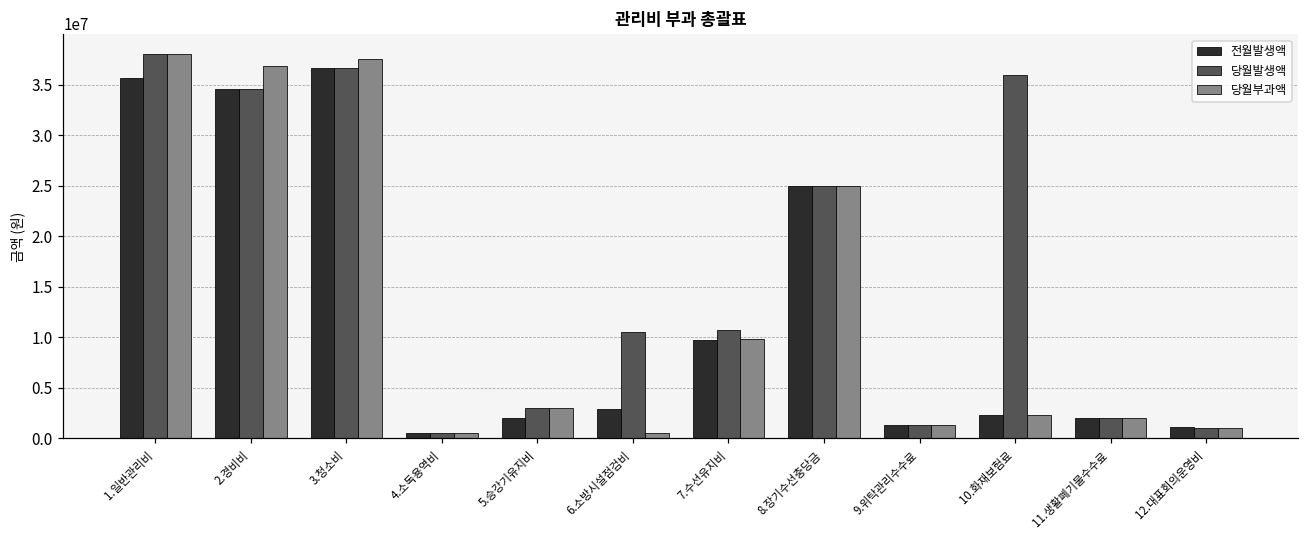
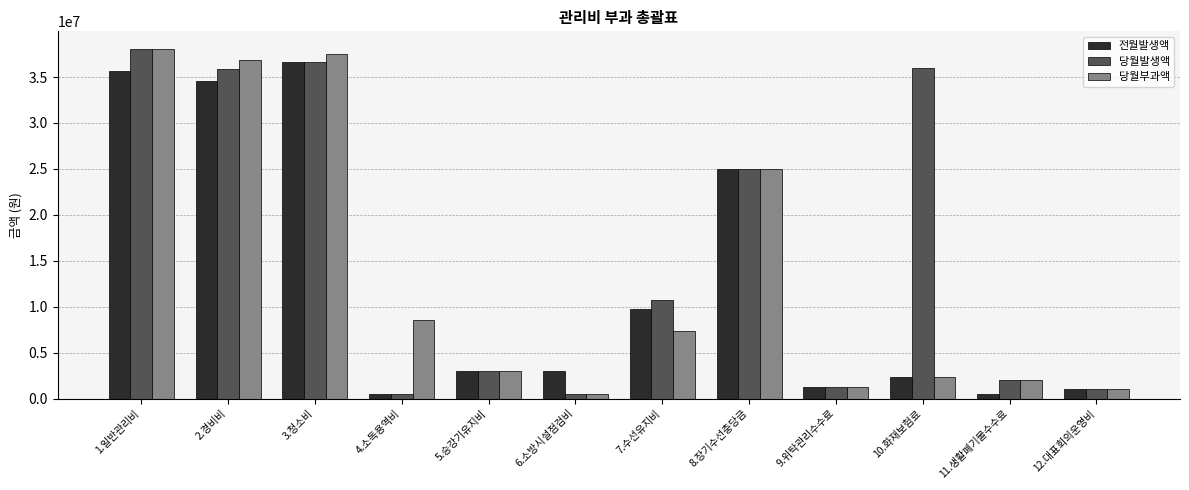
  {
    "전월발생액": {
      "1.일반관리비": 36000000,
      "2.경비비": 35000000,
      "3.청소비": 37000000,
      "4.소독용역비": 1000000,
-     "5.승강기유지비": 2000000,
+     "5.승강기유지비": 3000000,
      "6.소방시설점검비": 3000000,
      "7.수선유지비": 10000000,
      "8.장기수선충당금": 25000000,
      "9.위탁관리수수료": 1000000,
      "10.화재보험료": 2000000,
-     "11.생활폐기물수수료": 2000000,
+     "11.생활폐기물수수료": 1000000,
      "12.대표회의운영비": 1000000
    },
    "당월발생액": {
      "1.일반관리비": 38000000,
-     "2.경비비": 35000000,
+     "2.경비비": 36000000,
      "3.청소비": 37000000,
      "4.소독용역비": 1000000,
      "5.승강기유지비": 3000000,
-     "6.소방시설점검비": 11000000,
+     "6.소방시설점검비": 1000000,
      "7.수선유지비": 11000000,
      "8.장기수선충당금": 25000000,
      "9.위탁관리수수료": 1000000,
      "10.화재보험료": 36000000,
      "11.생활폐기물수수료": 2000000,
      "12.대표회의운영비": 1000000
    },
    "당월부과액": {
      "1.일반관리비": 38000000,
      "2.경비비": 37000000,
      "3.청소비": 38000000,
-     "4.소독용역비": 1000000,
+     "4.소독용역비": 9000000,
      "5.승강기유지비": 3000000,
      "6.소방시설점검비": 1000000,
-     "7.수선유지비": 10000000,
+     "7.수선유지비": 7000000,
      "8.장기수선충당금": 25000000,
      "9.위탁관리수수료": 1000000,
      "10.화재보험료": 2000000,
      "11.생활폐기물수수료": 2000000,
      "12.대표회의운영비": 1000000
    }
  }
